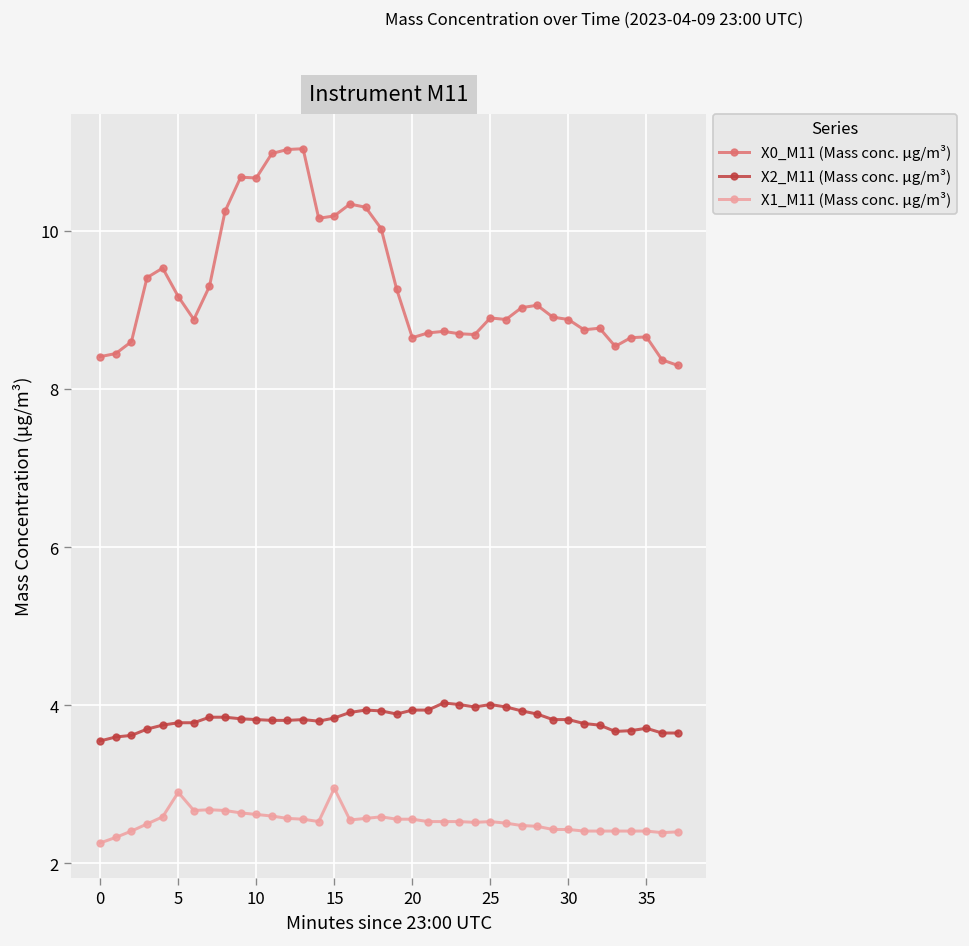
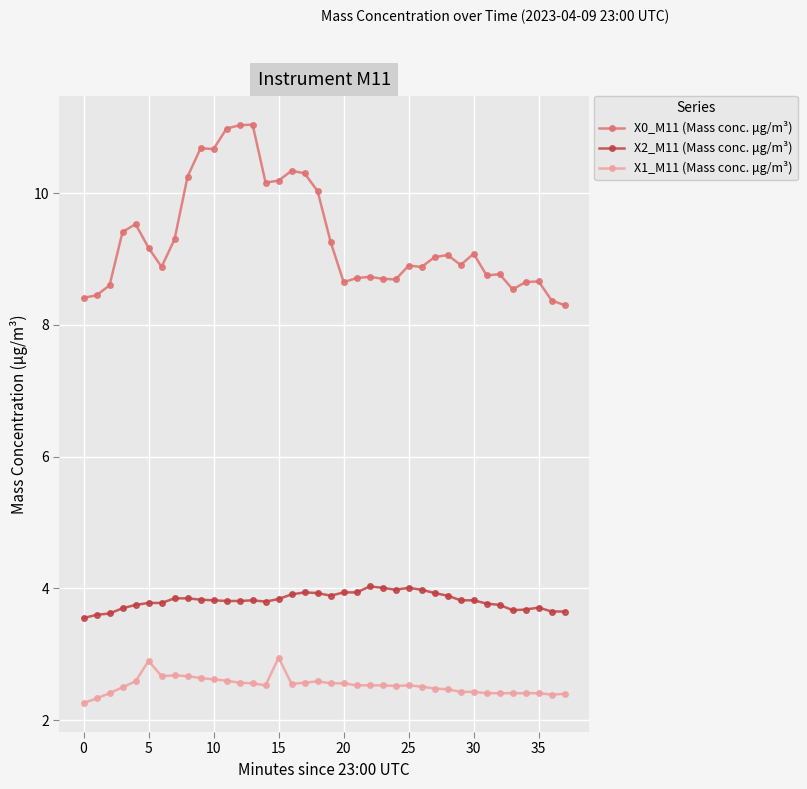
  {
    "X0_M11 (Mass conc. μg/m³)": {
      "0": 8.4,
      "5": 9.2,
      "10": 10.7,
      "15": 10.2,
      "20": 8.7,
      "25": 8.9,
-     "30": 8.9,
+     "30": 9.1,
      "35": 8.7
    },
    "X2_M11 (Mass conc. μg/m³)": {
      "0": 3.6,
      "5": 3.8,
      "10": 3.8,
      "15": 3.8,
      "20": 3.9,
      "25": 4.0,
      "30": 3.8,
      "35": 3.7
    },
    "X1_M11 (Mass conc. μg/m³)": {
      "0": 2.3,
      "5": 2.9,
      "10": 2.6,
      "15": 3.0,
      "20": 2.6,
      "25": 2.5,
      "30": 2.4,
      "35": 2.4
    }
  }
